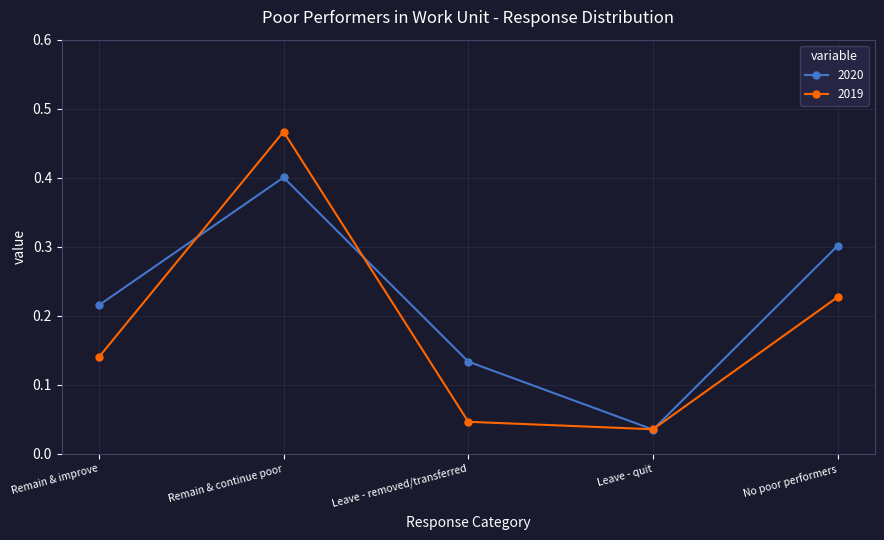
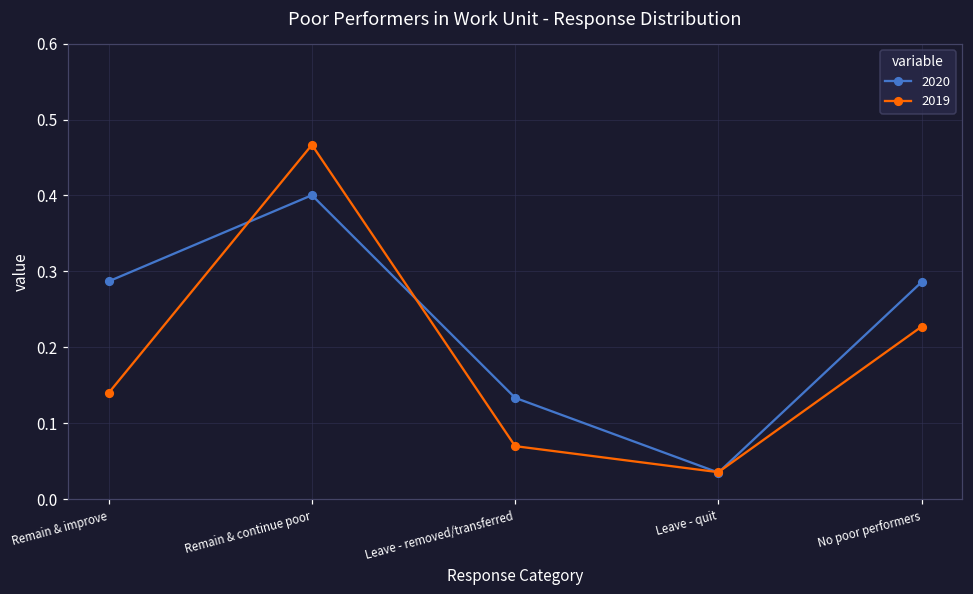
  {
    "2020": {
-     "Remain & improve": 0.22,
+     "Remain & improve": 0.29,
      "Remain & continue poor": 0.40,
      "Leave - removed/transferred": 0.13,
-     "No poor performers": 0.30
+     "No poor performers": 0.29
    },
    "2019": {
      "Remain & improve": 0.14,
      "Remain & continue poor": 0.47,
-     "Leave - removed/transferred": 0.05,
+     "Leave - removed/transferred": 0.07,
      "No poor performers": 0.23
    }
  }
